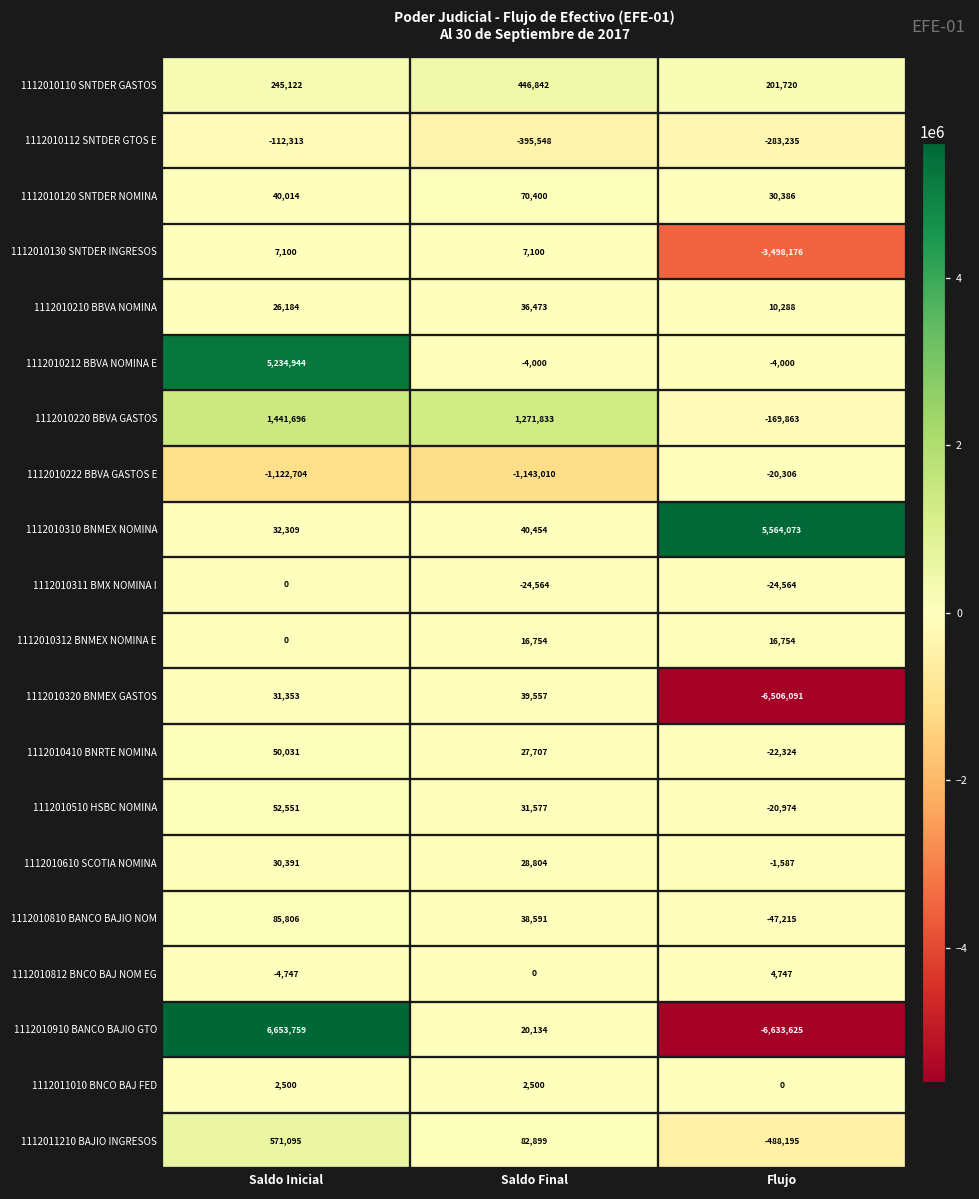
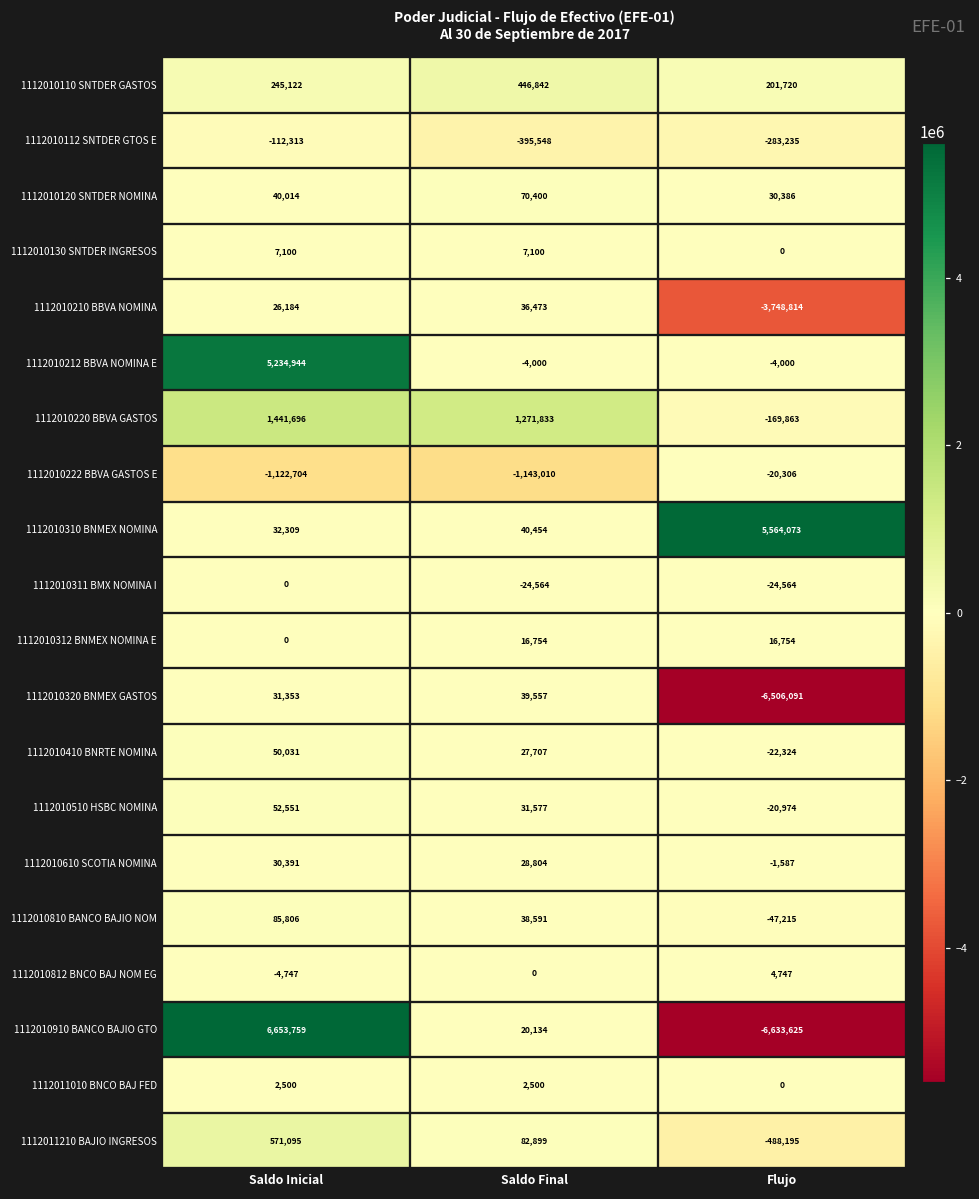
  {
    "1112010110 SNTDER GASTOS": {
      "Saldo Inicial": "245,122",
      "Saldo Final": "446,842",
      "Flujo": "201,720"
    },
    "1112010112 SNTDER GTOS E": {
      "Saldo Inicial": "-112,313",
      "Saldo Final": "-395,548",
      "Flujo": "-283,235"
    },
    "1112010120 SNTDER NOMINA": {
      "Saldo Inicial": "40,014",
      "Saldo Final": "70,400",
      "Flujo": "30,386"
    },
    "1112010130 SNTDER INGRESOS": {
      "Saldo Inicial": "7,100",
      "Saldo Final": "7,100",
-     "Flujo": "-3,498,176"
+     "Flujo": "0"
    },
    "1112010210 BBVA NOMINA": {
      "Saldo Inicial": "26,184",
      "Saldo Final": "36,473",
-     "Flujo": "10,288"
+     "Flujo": "-3,748,814"
    },
    "1112010212 BBVA NOMINA E": {
      "Saldo Inicial": "5,234,944",
      "Saldo Final": "-4,000",
      "Flujo": "-4,000"
    },
    "1112010220 BBVA GASTOS": {
      "Saldo Inicial": "1,441,696",
      "Saldo Final": "1,271,833",
      "Flujo": "-169,863"
    },
    "1112010222 BBVA GASTOS E": {
      "Saldo Inicial": "-1,122,704",
      "Saldo Final": "-1,143,010",
      "Flujo": "-20,306"
    },
    "1112010310 BNMEX NOMINA": {
      "Saldo Inicial": "32,309",
      "Saldo Final": "40,454",
      "Flujo": "5,564,073"
    },
    "1112010311 BMX NOMINA I": {
      "Saldo Inicial": "0",
      "Saldo Final": "-24,564",
      "Flujo": "-24,564"
    },
    "1112010312 BNMEX NOMINA E": {
      "Saldo Inicial": "0",
      "Saldo Final": "16,754",
      "Flujo": "16,754"
    },
    "1112010320 BNMEX GASTOS": {
      "Saldo Inicial": "31,353",
      "Saldo Final": "39,557",
      "Flujo": "-6,506,091"
    },
    "1112010410 BNRTE NOMINA": {
      "Saldo Inicial": "50,031",
      "Saldo Final": "27,707",
      "Flujo": "-22,324"
    },
    "1112010510 HSBC NOMINA": {
      "Saldo Inicial": "52,551",
      "Saldo Final": "31,577",
      "Flujo": "-20,974"
    },
    "1112010610 SCOTIA NOMINA": {
      "Saldo Inicial": "30,391",
      "Saldo Final": "28,804",
      "Flujo": "-1,587"
    },
    "1112010810 BANCO BAJIO NOM": {
      "Saldo Inicial": "85,806",
      "Saldo Final": "38,591",
      "Flujo": "-47,215"
    },
    "1112010812 BNCO BAJ NOM EG": {
      "Saldo Inicial": "-4,747",
      "Saldo Final": "0",
      "Flujo": "4,747"
    },
    "1112010910 BANCO BAJIO GTO": {
      "Saldo Inicial": "6,653,759",
      "Saldo Final": "20,134",
      "Flujo": "-6,633,625"
    },
    "1112011010 BNCO BAJ FED": {
      "Saldo Inicial": "2,500",
      "Saldo Final": "2,500",
      "Flujo": "0"
    },
    "1112011210 BAJIO INGRESOS": {
      "Saldo Inicial": "571,095",
      "Saldo Final": "82,899",
      "Flujo": "-488,195"
    }
  }
